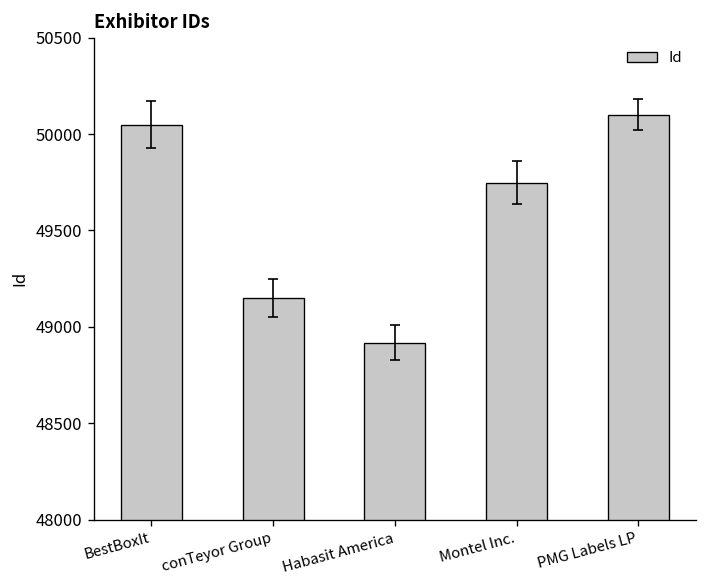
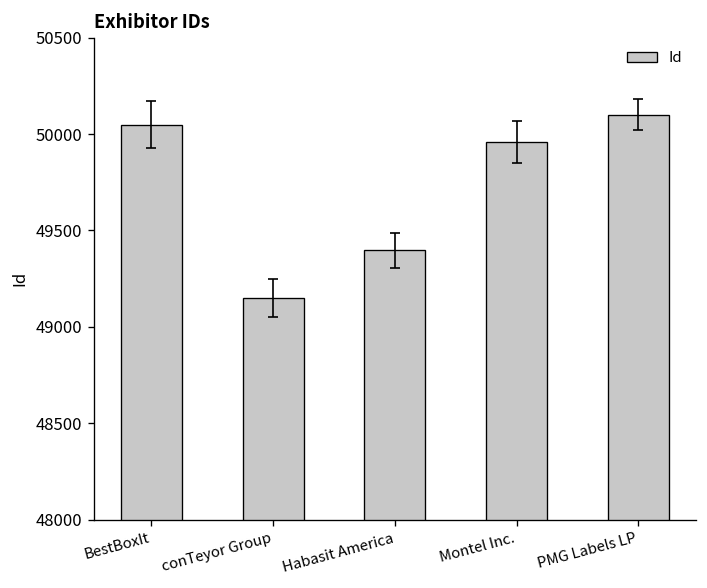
  {
    "Id": {
      "BestBoxIt": 50050,
      "conTeyor Group": 49150,
-     "Habasit America": 48920,
-     "Montel Inc.": 49750,
+     "Habasit America": 49400,
+     "Montel Inc.": 49960,
      "PMG Labels LP": 50100
    }
  }
